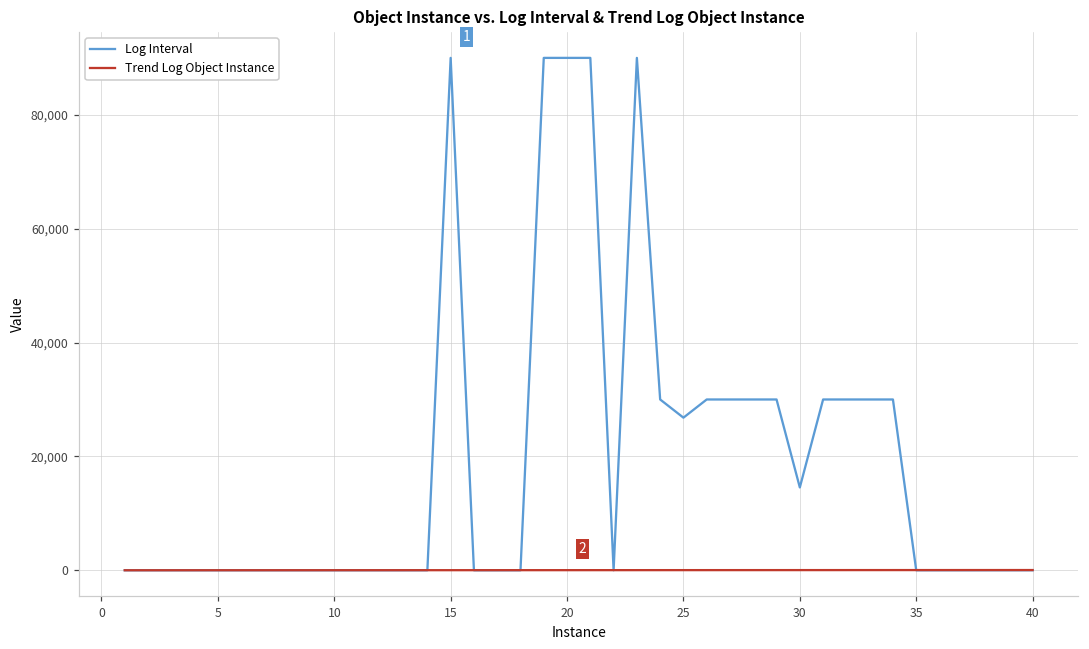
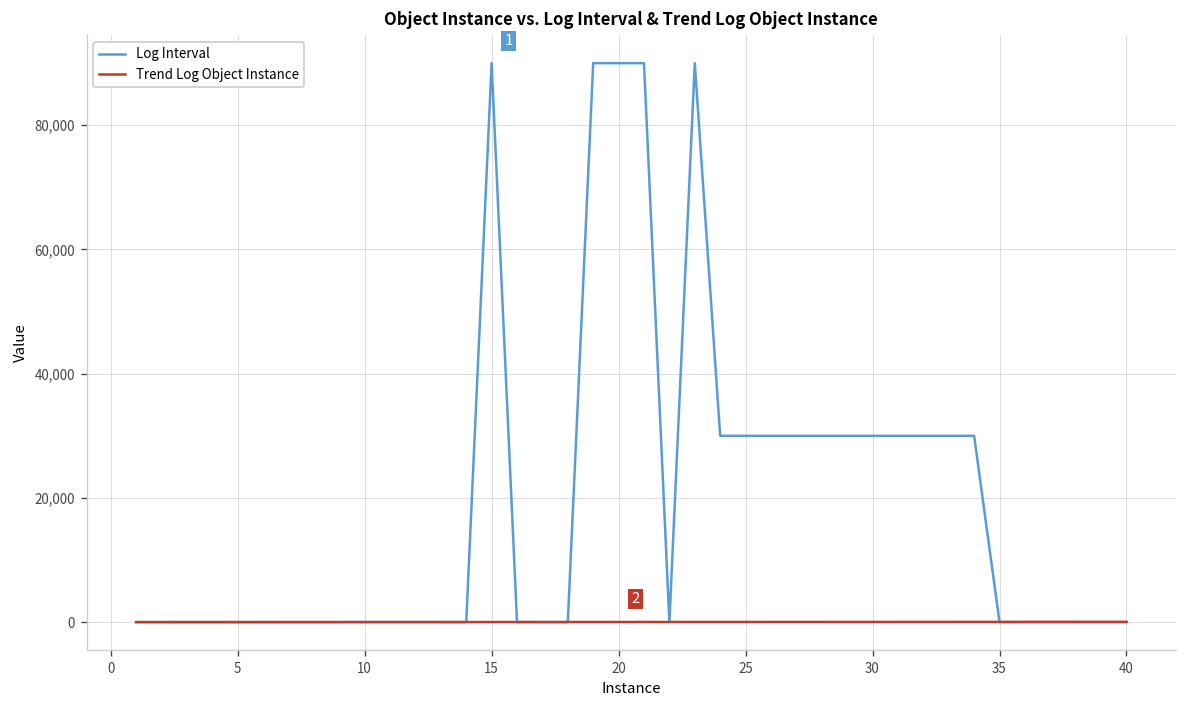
  {
    "Log Interval": {
      "20": "90,000",
-     "25": "27,000",
-     "30": "15,000"
+     "25": "30,000",
+     "30": "30,000"
    },
    "Trend Log Object Instance": {
      "15": "0",
      "20": "0",
      "25": "0",
      "30": "0"
    }
  }
